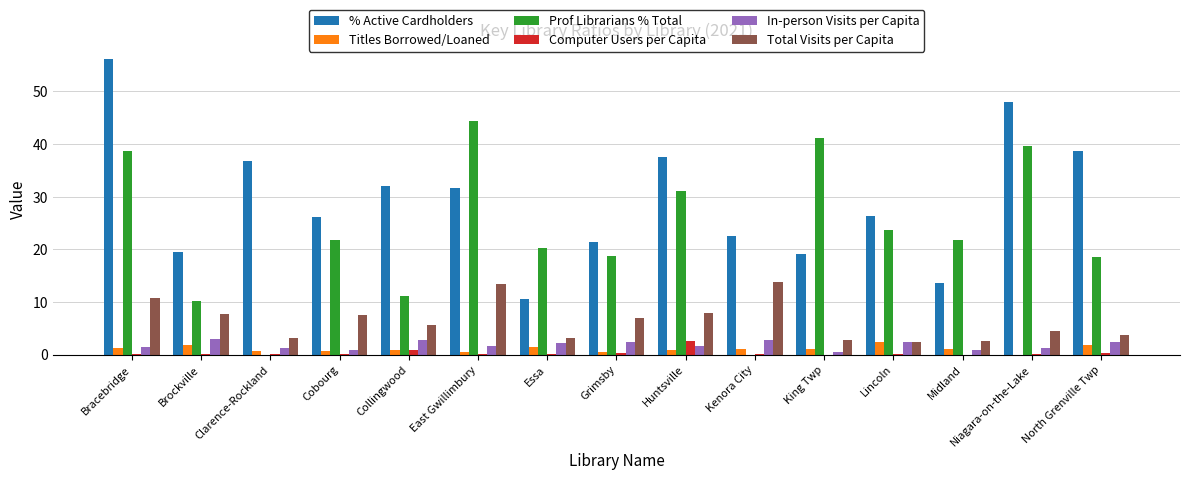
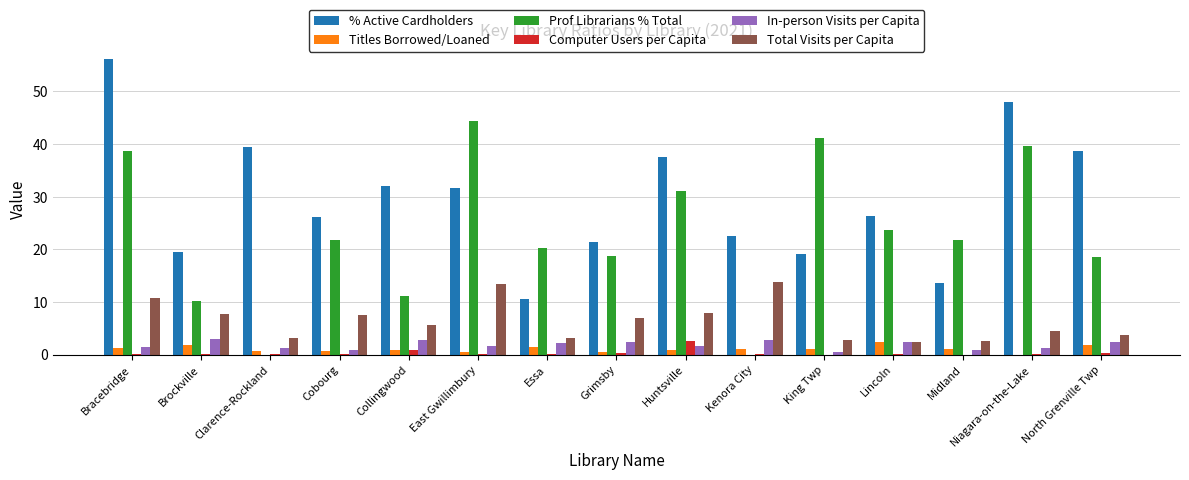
  {
    "% Active Cardholders": {
      "Bracebridge": 56,
      "Brockville": 20,
-     "Clarence-Rockland": 37,
+     "Clarence-Rockland": 39,
      "Cobourg": 26,
      "Collingwood": 32,
      "East Gwillimbury": 32,
      "Essa": 10,
      "Grimsby": 21,
      "Huntsville": 38,
      "Kenora City": 22,
      "King Twp": 19,
      "Lincoln": 26,
      "Midland": 14,
      "Niagara-on-the-Lake": 48,
      "North Grenville Twp": 39
    },
    "Titles Borrowed/Loaned": {
      "Bracebridge": 1,
      "Brockville": 2,
      "Clarence-Rockland": 1,
      "Cobourg": 1,
      "Collingwood": 1,
      "East Gwillimbury": 1,
      "Essa": 1,
      "Grimsby": 1,
      "Huntsville": 1,
      "Kenora City": 1,
      "King Twp": 1,
      "Lincoln": 2,
      "Midland": 1,
      "Niagara-on-the-Lake": 0,
      "North Grenville Twp": 2
    },
    "Prof Librarians % Total": {
      "Bracebridge": 39,
      "Brockville": 10,
      "Clarence-Rockland": 0,
      "Cobourg": 22,
      "Collingwood": 11,
      "East Gwillimbury": 44,
      "Essa": 20,
      "Grimsby": 19,
      "Huntsville": 31,
      "Kenora City": 0,
      "King Twp": 41,
      "Lincoln": 24,
      "Midland": 22,
      "Niagara-on-the-Lake": 40,
      "North Grenville Twp": 19
    },
    "Computer Users per Capita": {
      "Collingwood": 1,
      "Huntsville": 3,
      "Midland": 0
    },
    "In-person Visits per Capita": {
      "Bracebridge": 2,
      "Brockville": 3,
      "Clarence-Rockland": 1,
      "Cobourg": 1,
      "Collingwood": 3,
      "East Gwillimbury": 2,
      "Essa": 2,
      "Grimsby": 2,
      "Huntsville": 2,
      "Kenora City": 3,
      "King Twp": 1,
      "Lincoln": 2,
      "Midland": 1,
      "Niagara-on-the-Lake": 1,
      "North Grenville Twp": 2
    },
    "Total Visits per Capita": {
      "Bracebridge": 11,
      "Brockville": 8,
      "Clarence-Rockland": 3,
      "Cobourg": 8,
      "Collingwood": 6,
      "East Gwillimbury": 13,
      "Essa": 3,
      "Grimsby": 7,
      "Huntsville": 8,
      "Kenora City": 14,
      "King Twp": 3,
      "Lincoln": 2,
      "Midland": 3,
      "Niagara-on-the-Lake": 4,
      "North Grenville Twp": 4
    }
  }
